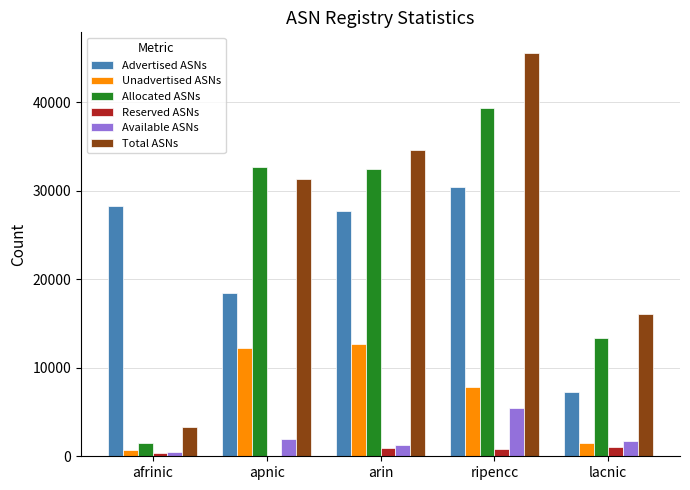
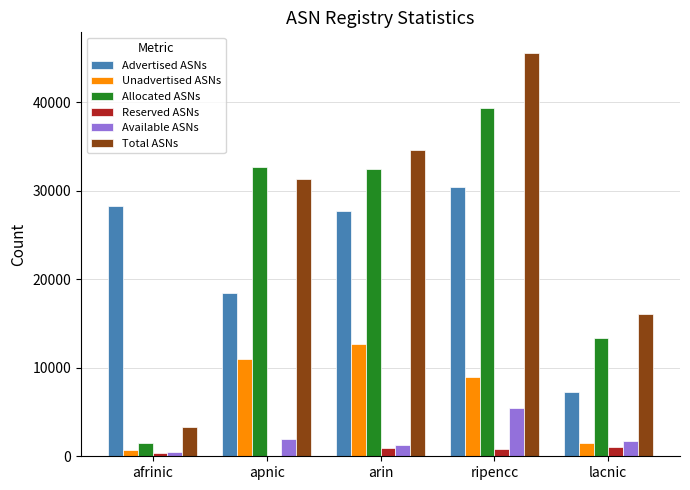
  {
    "Advertised ASNs": {
      "afrinic": 28000,
      "apnic": 18000,
      "arin": 28000,
      "ripencc": 30000,
      "lacnic": 7000
    },
    "Unadvertised ASNs": {
      "afrinic": 1000,
-     "apnic": 12000,
+     "apnic": 11000,
      "arin": 13000,
-     "ripencc": 8000,
+     "ripencc": 9000,
      "lacnic": 2000
    },
    "Allocated ASNs": {
      "afrinic": 1000,
      "apnic": 33000,
      "arin": 32000,
      "ripencc": 39000,
      "lacnic": 13000
    },
    "Available ASNs": {
      "afrinic": 0,
      "apnic": 2000,
      "arin": 1000,
      "ripencc": 6000,
      "lacnic": 2000
    }
  }
